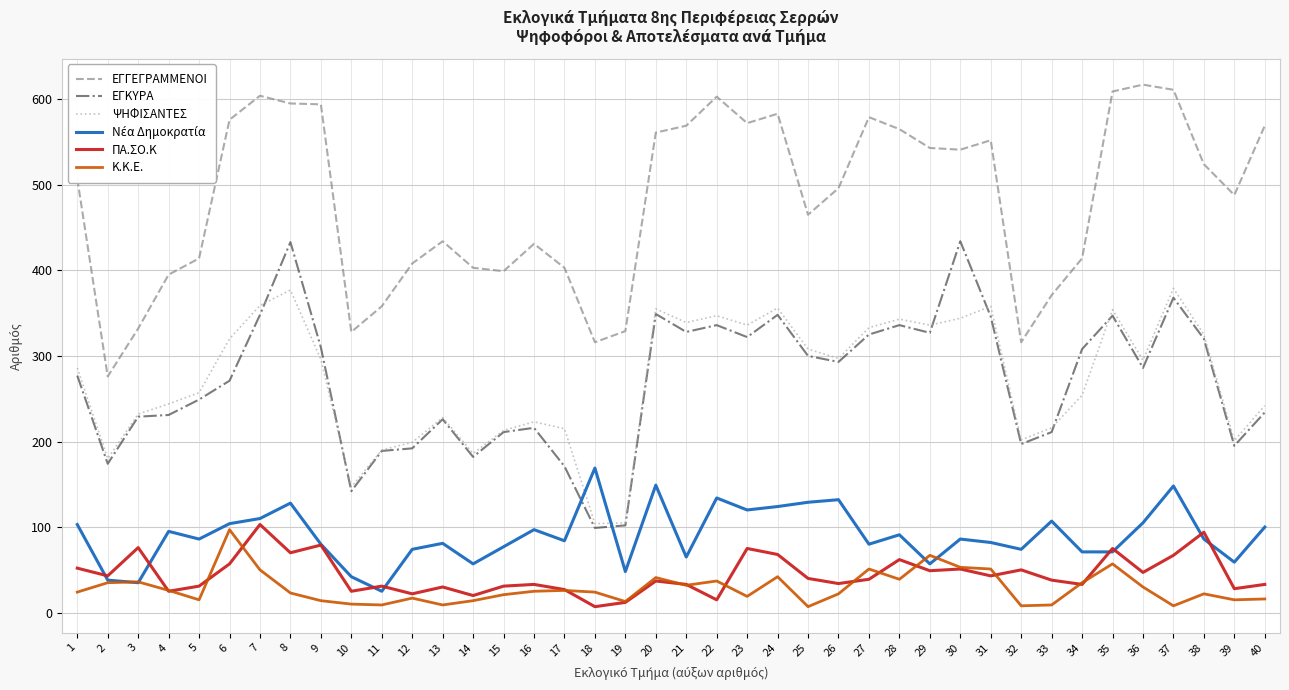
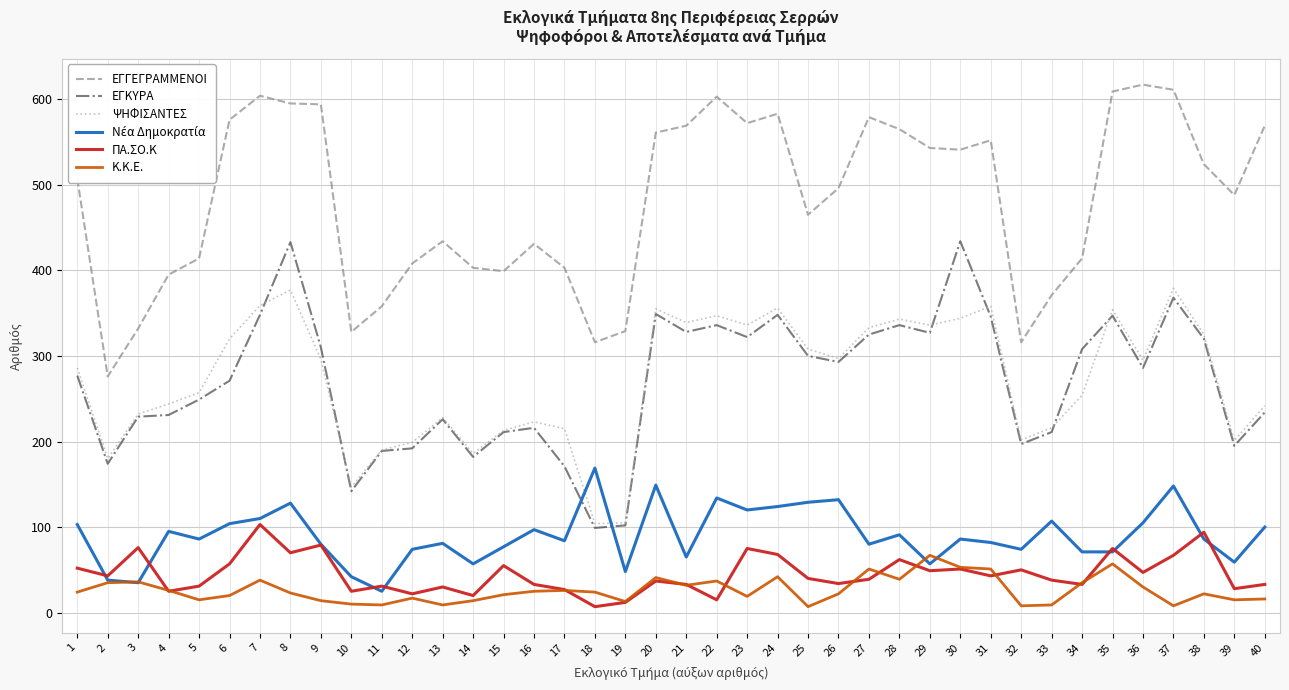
  {
    "ΕΓΚΥΡΑ": {
      "1": 280,
      "2": 170,
      "3": 230,
      "4": 230,
      "5": 250,
      "6": 270,
      "7": 350,
      "8": 430,
      "9": 310,
      "10": 140,
      "12": 190,
      "14": 180,
      "16": 220,
      "17": 170,
      "18": 100,
      "19": 100,
      "20": 350,
      "21": 330,
      "22": 340,
      "23": 320,
      "24": 350,
      "25": 300,
      "26": 290,
      "27": 330,
      "28": 340,
      "29": 330,
      "30": 430,
      "31": 350,
      "32": 200,
      "33": 210,
      "34": 310,
      "35": 350,
      "36": 290,
      "37": 370,
      "38": 320,
      "39": 200,
      "40": 230
    },
    "Νέα Δημοκρατία": {
      "1": 100,
      "2": 40,
      "4": 100,
      "5": 90,
      "6": 100,
      "7": 110,
      "8": 130,
      "10": 40,
      "11": 30,
      "12": 70,
      "13": 80,
      "14": 60,
      "15": 80,
      "16": 100,
      "17": 80,
      "18": 170,
      "19": 50,
      "20": 150,
      "21": 70,
      "22": 130,
      "23": 120,
      "24": 120,
      "25": 130,
      "26": 130,
      "27": 80,
      "28": 90,
      "29": 60,
      "30": 90,
      "31": 80,
      "32": 70,
      "33": 110,
      "34": 70,
      "35": 70,
      "36": 110,
      "37": 150,
      "38": 90,
      "39": 60,
      "40": 100
    },
    "ΠΑ.ΣΟ.Κ": {
      "1": 50,
      "2": 40,
      "3": 80,
      "5": 30,
      "6": 60,
      "7": 100,
      "8": 70,
      "10": 30,
      "11": 30,
      "12": 20,
      "13": 30,
      "14": 20,
-     "15": 30,
+     "15": 60,
      "16": 30,
      "18": 10,
      "20": 40,
      "22": 20,
      "23": 80,
      "24": 70,
      "25": 40,
      "26": 30,
      "27": 40,
      "28": 60,
      "29": 50,
      "31": 40,
      "32": 50,
      "33": 40,
      "35": 80,
      "36": 50,
      "37": 70,
      "38": 90,
      "39": 30,
      "40": 30
    },
    "Κ.Κ.Ε.": {
      "1": 20,
      "2": 40,
      "5": 20,
-     "6": 100,
-     "7": 50,
+     "6": 20,
+     "7": 40,
      "8": 20,
      "9": 10,
      "10": 10,
      "11": 10,
      "12": 20,
      "13": 10,
      "14": 10,
      "15": 20,
      "16": 30,
      "18": 20,
      "20": 40,
      "22": 40,
      "23": 20,
      "24": 40,
      "25": 10,
      "26": 20,
      "27": 50,
      "28": 40,
      "29": 70,
      "31": 50,
      "32": 10,
      "33": 10,
      "35": 60,
      "36": 30,
      "37": 10,
      "38": 20,
      "39": 20,
      "40": 20
    }
  }
